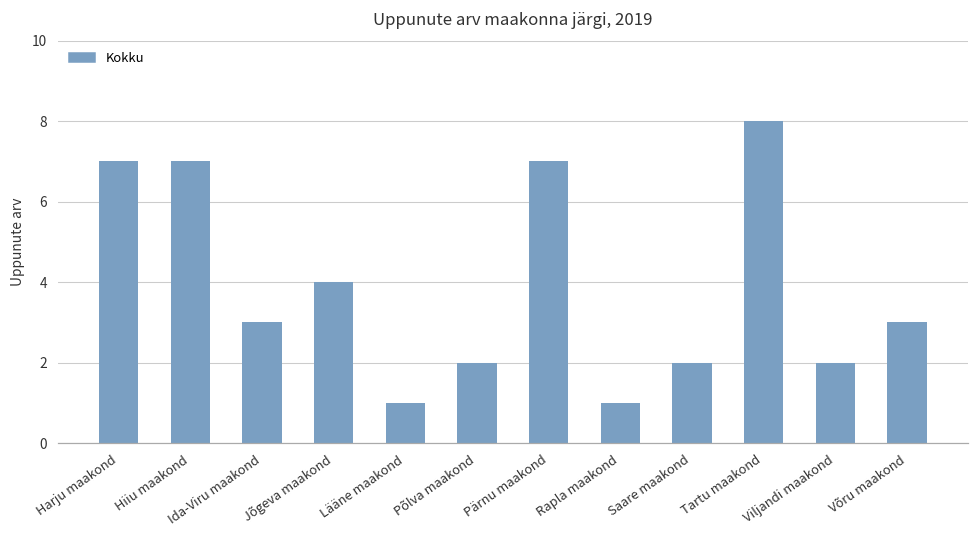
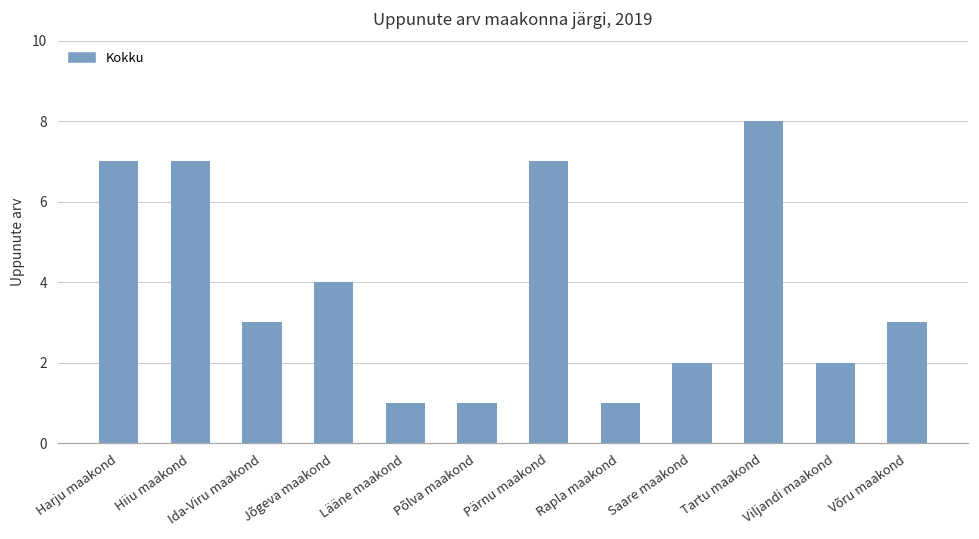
  {
    "Harju maakond": 7,
    "Hiiu maakond": 7,
    "Ida-Viru maakond": 3,
    "Jõgeva maakond": 4,
    "Lääne maakond": 1,
-   "Põlva maakond": 2,
+   "Põlva maakond": 1,
    "Pärnu maakond": 7,
    "Rapla maakond": 1,
    "Saare maakond": 2,
    "Tartu maakond": 8,
    "Viljandi maakond": 2,
    "Võru maakond": 3
  }
